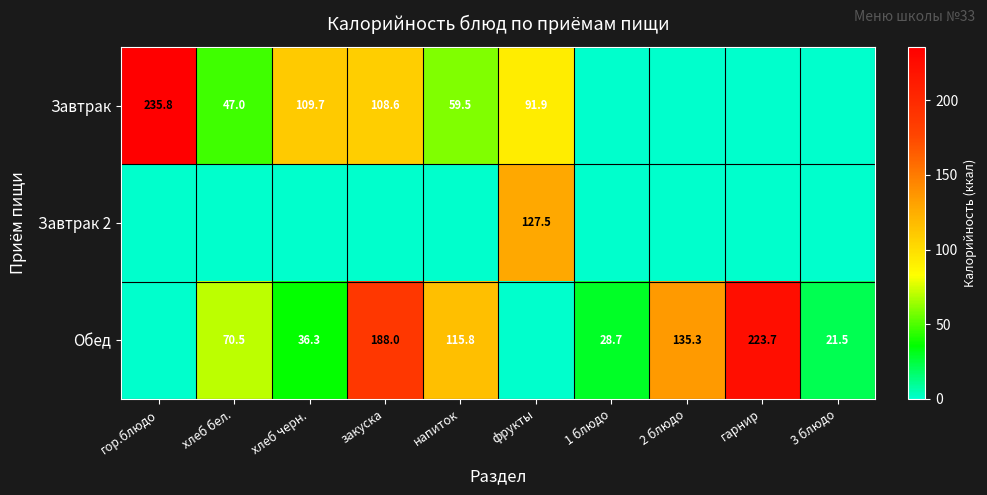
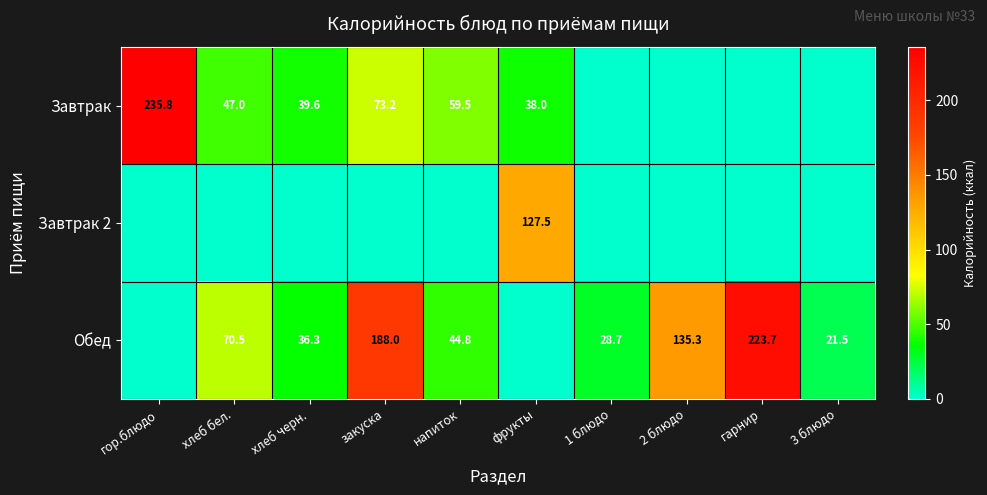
  {
    "Завтрак": {
      "гор.блюдо": 235.8,
      "хлеб бел.": 47.0,
-     "хлеб черн.": 109.7,
-     "закуска": 108.6,
+     "хлеб черн.": 39.6,
+     "закуска": 73.2,
      "напиток": 59.5,
-     "фрукты": 91.9
+     "фрукты": 38.0
    },
    "Завтрак 2": {
      "фрукты": 127.5
    },
    "Обед": {
      "хлеб бел.": 70.5,
      "хлеб черн.": 36.3,
      "закуска": 188.0,
-     "напиток": 115.8,
+     "напиток": 44.8,
      "1 блюдо": 28.7,
      "2 блюдо": 135.3,
      "гарнир": 223.7,
      "3 блюдо": 21.5
    }
  }
